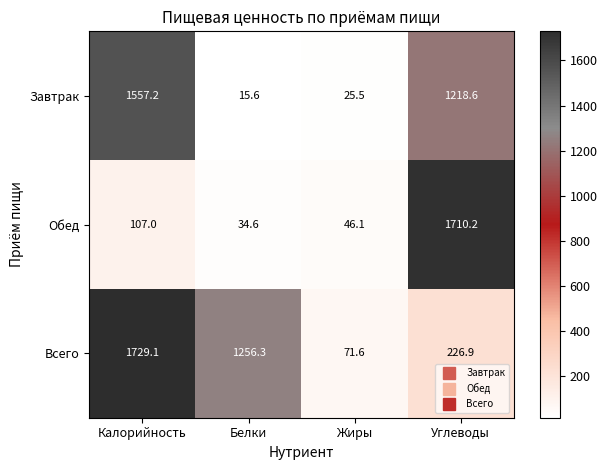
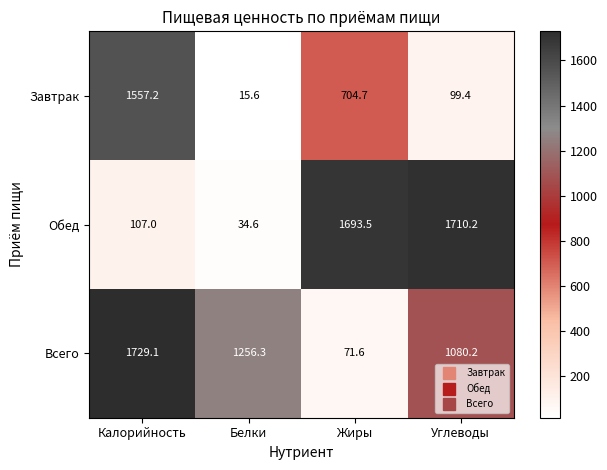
  {
    "Завтрак": {
      "Калорийность": 1557.2,
      "Белки": 15.6,
-     "Жиры": 25.5,
-     "Углеводы": 1218.6
+     "Жиры": 704.7,
+     "Углеводы": 99.4
    },
    "Обед": {
      "Калорийность": 107.0,
      "Белки": 34.6,
-     "Жиры": 46.1,
+     "Жиры": 1693.5,
      "Углеводы": 1710.2
    },
    "Всего": {
      "Калорийность": 1729.1,
      "Белки": 1256.3,
      "Жиры": 71.6,
-     "Углеводы": 226.9
+     "Углеводы": 1080.2
    }
  }
